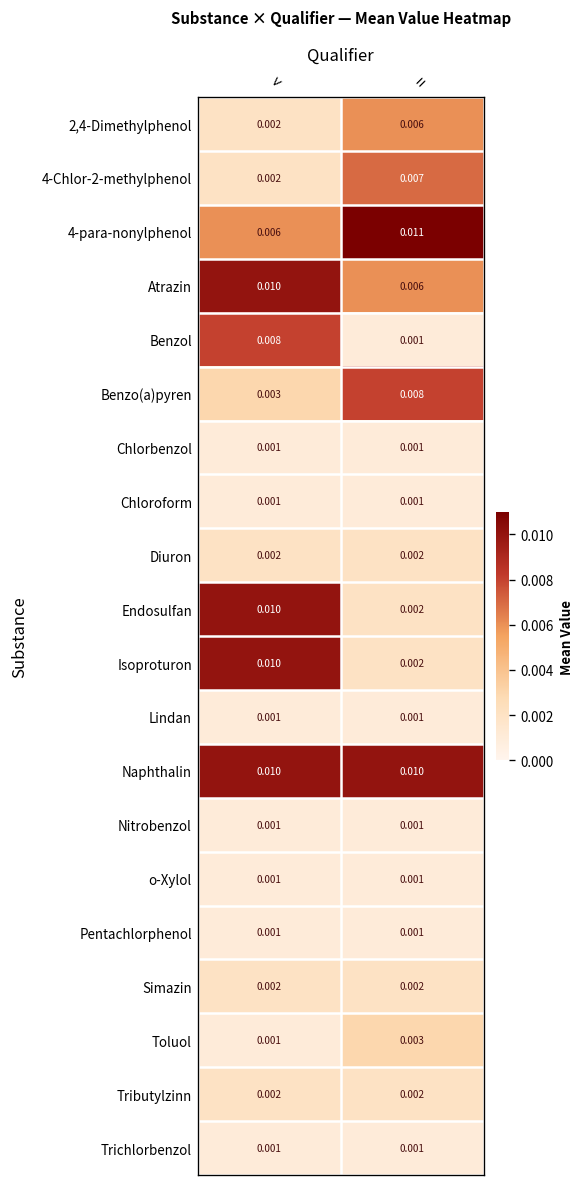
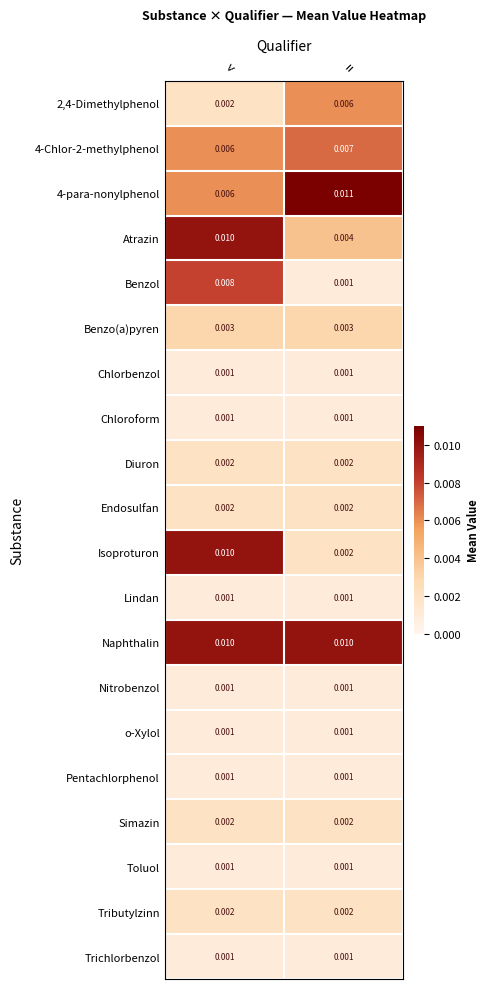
  {
    "2,4-Dimethylphenol": {
      "<": 0.002,
      "=": 0.006
    },
    "4-Chlor-2-methylphenol": {
-     "<": 0.002,
+     "<": 0.006,
      "=": 0.007
    },
    "4-para-nonylphenol": {
      "<": 0.006,
      "=": 0.011
    },
    "Atrazin": {
      "<": 0.010,
-     "=": 0.006
+     "=": 0.004
    },
    "Benzol": {
      "<": 0.008,
      "=": 0.001
    },
    "Benzo(a)pyren": {
      "<": 0.003,
-     "=": 0.008
+     "=": 0.003
    },
    "Chlorbenzol": {
      "<": 0.001,
      "=": 0.001
    },
    "Chloroform": {
      "<": 0.001,
      "=": 0.001
    },
    "Diuron": {
      "<": 0.002,
      "=": 0.002
    },
    "Endosulfan": {
-     "<": 0.010,
+     "<": 0.002,
      "=": 0.002
    },
    "Isoproturon": {
      "<": 0.010,
      "=": 0.002
    },
    "Lindan": {
      "<": 0.001,
      "=": 0.001
    },
    "Naphthalin": {
      "<": 0.010,
      "=": 0.010
    },
    "Nitrobenzol": {
      "<": 0.001,
      "=": 0.001
    },
    "o-Xylol": {
      "<": 0.001,
      "=": 0.001
    },
    "Pentachlorphenol": {
      "<": 0.001,
      "=": 0.001
    },
    "Simazin": {
      "<": 0.002,
      "=": 0.002
    },
    "Toluol": {
      "<": 0.001,
-     "=": 0.003
+     "=": 0.001
    },
    "Tributylzinn": {
      "<": 0.002,
      "=": 0.002
    },
    "Trichlorbenzol": {
      "<": 0.001,
      "=": 0.001
    }
  }
